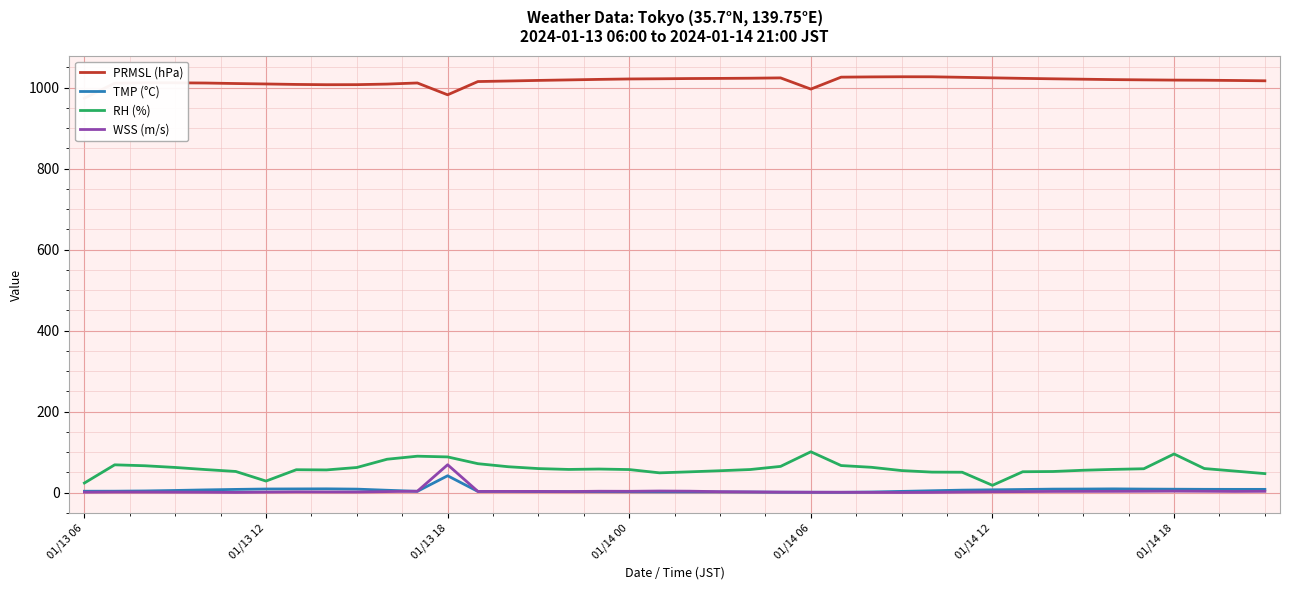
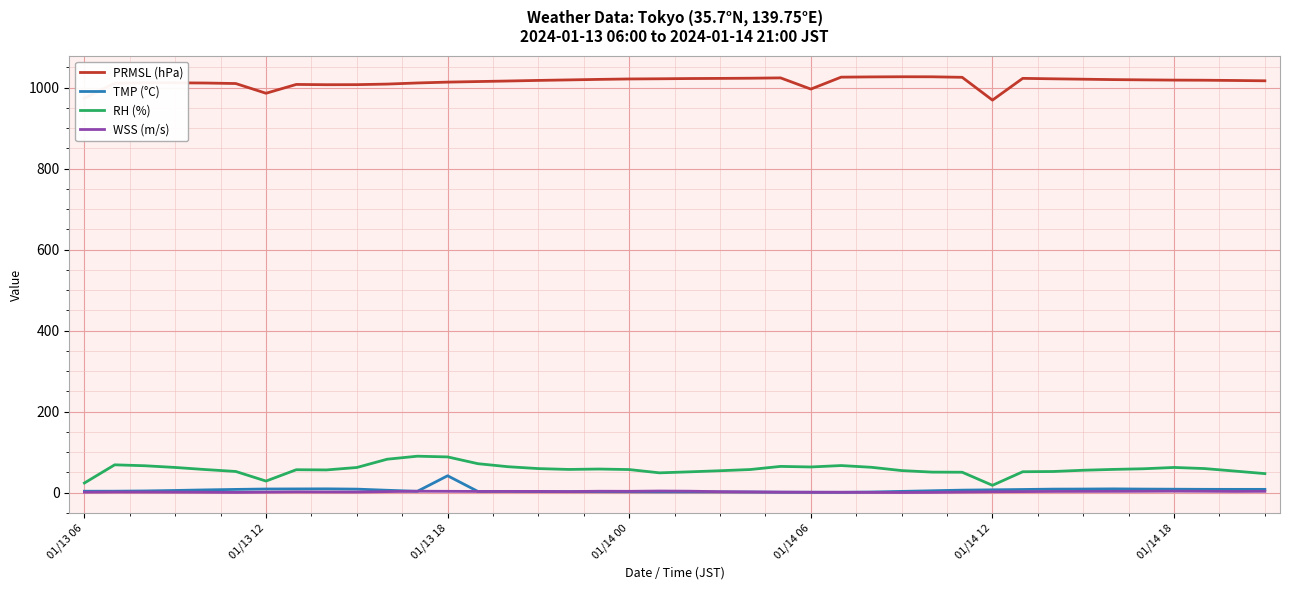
  {
    "PRMSL (hPa)": {
-     "01/13 12": 1010,
-     "01/13 18": 980,
+     "01/13 12": 990,
+     "01/13 18": 1010,
      "01/14 00": 1020,
      "01/14 06": 1000,
-     "01/14 12": 1020,
+     "01/14 12": 970,
      "01/14 18": 1020
    },
    "TMP (°C)": {
      "01/13 12": 10,
      "01/13 18": 40
    },
    "RH (%)": {
      "01/13 06": 20,
      "01/13 12": 30,
      "01/13 18": 90,
      "01/14 00": 60,
-     "01/14 06": 100,
+     "01/14 06": 60,
      "01/14 12": 20,
-     "01/14 18": 100
+     "01/14 18": 60
    },
    "WSS (m/s)": {
      "01/13 12": 0,
-     "01/13 18": 70
+     "01/13 18": 0
    }
  }
